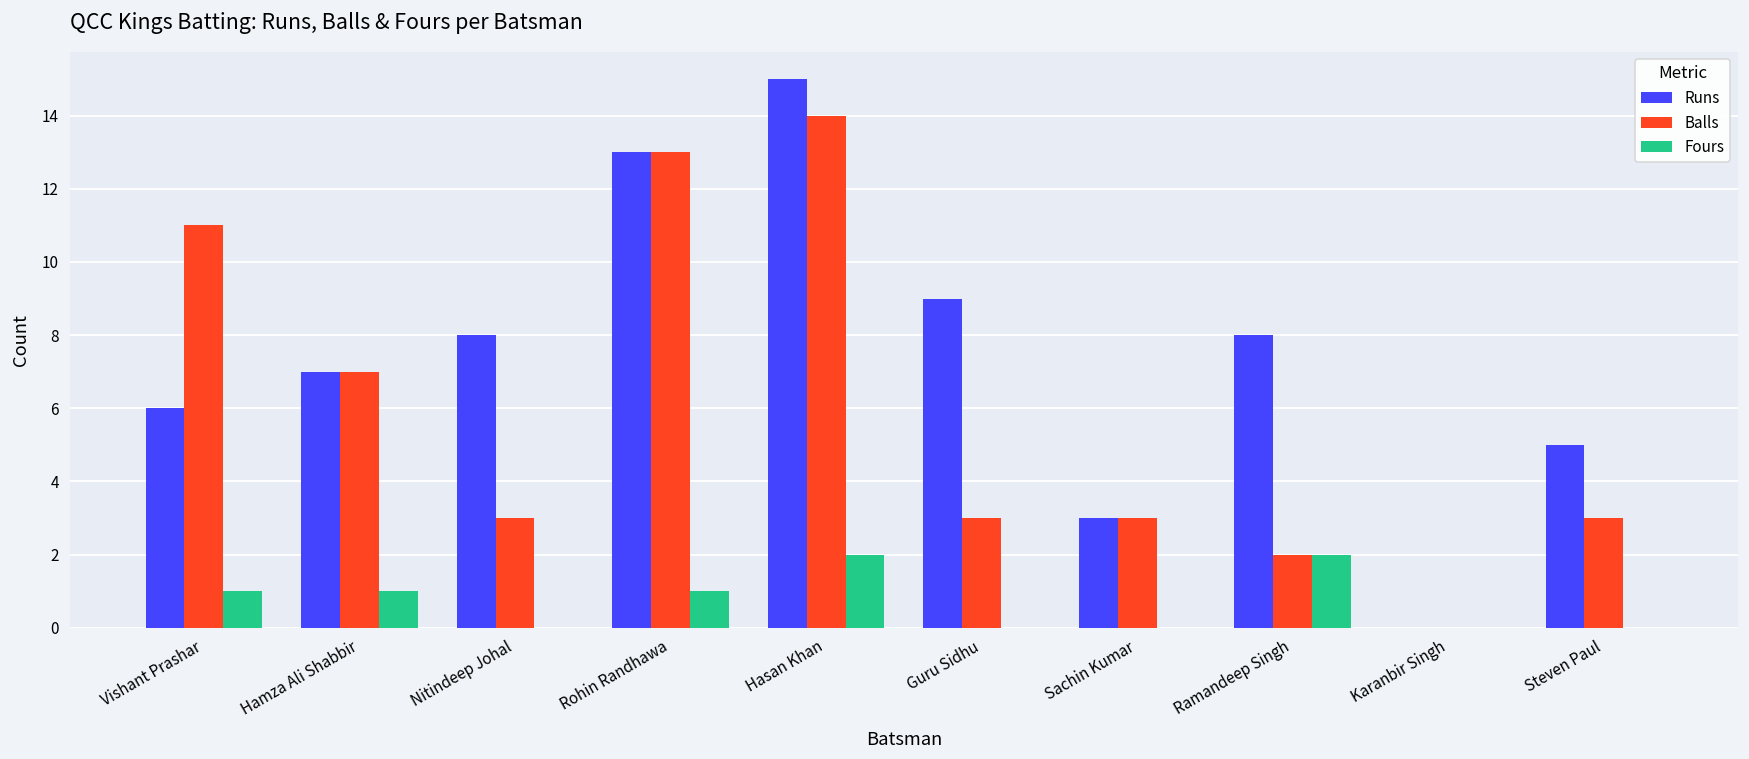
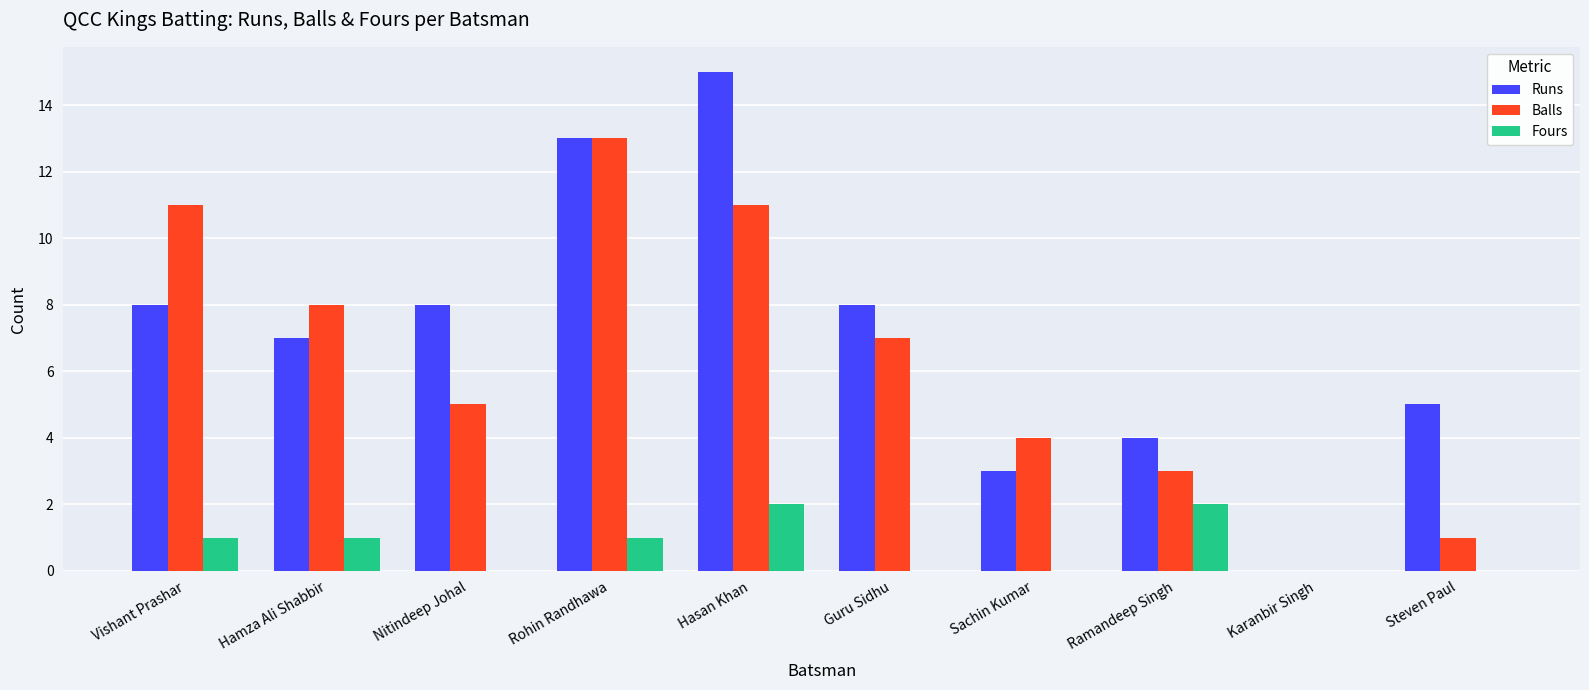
  {
    "Runs": {
-     "Vishant Prashar": 6,
+     "Vishant Prashar": 8,
      "Hamza Ali Shabbir": 7,
      "Nitindeep Johal": 8,
      "Rohin Randhawa": 13,
      "Hasan Khan": 15,
-     "Guru Sidhu": 9,
+     "Guru Sidhu": 8,
      "Sachin Kumar": 3,
-     "Ramandeep Singh": 8,
+     "Ramandeep Singh": 4,
      "Karanbir Singh": 0,
      "Steven Paul": 5
    },
    "Balls": {
      "Vishant Prashar": 11,
-     "Hamza Ali Shabbir": 7,
-     "Nitindeep Johal": 3,
+     "Hamza Ali Shabbir": 8,
+     "Nitindeep Johal": 5,
      "Rohin Randhawa": 13,
-     "Hasan Khan": 14,
-     "Guru Sidhu": 3,
-     "Sachin Kumar": 3,
-     "Ramandeep Singh": 2,
+     "Hasan Khan": 11,
+     "Guru Sidhu": 7,
+     "Sachin Kumar": 4,
+     "Ramandeep Singh": 3,
      "Karanbir Singh": 0,
-     "Steven Paul": 3
+     "Steven Paul": 1
    },
    "Fours": {
      "Vishant Prashar": 1,
      "Hamza Ali Shabbir": 1,
      "Nitindeep Johal": 0,
      "Rohin Randhawa": 1,
      "Hasan Khan": 2,
      "Guru Sidhu": 0,
      "Sachin Kumar": 0,
      "Ramandeep Singh": 2,
      "Karanbir Singh": 0,
      "Steven Paul": 0
    }
  }
